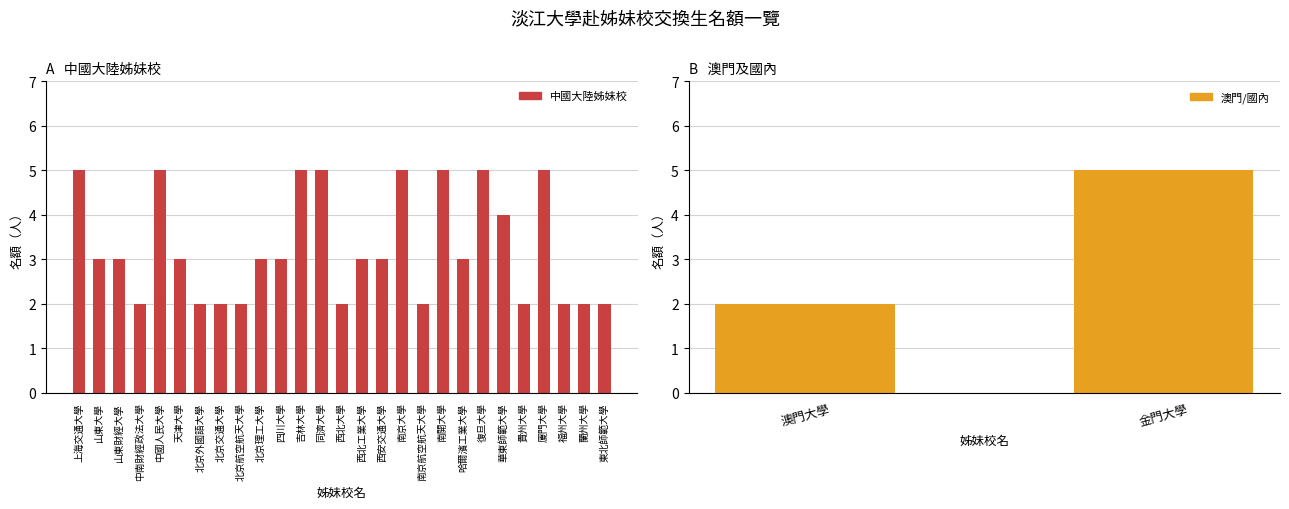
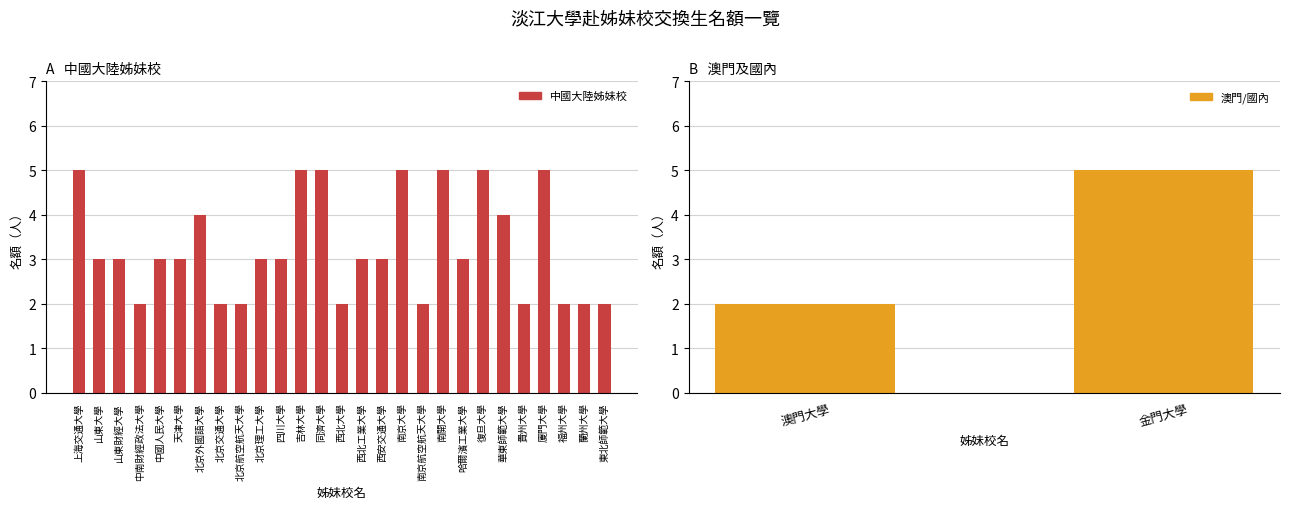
  {
    "A 中國大陸姊妹校": {
      "上海交通大學": 5,
      "山東大學": 3,
      "山東財經大學": 3,
      "中南財經政法大學": 2,
-     "中國人民大學": 5,
+     "中國人民大學": 3,
      "天津大學": 3,
-     "北京外國語大學": 2,
+     "北京外國語大學": 4,
      "北京交通大學": 2,
      "北京航空航天大學": 2,
      "北京理工大學": 3,
      "四川大學": 3,
      "吉林大學": 5,
      "同濟大學": 5,
      "西北大學": 2,
      "西北工業大學": 3,
      "西安交通大學": 3,
      "南京大學": 5,
      "南京航空航天大學": 2,
      "南開大學": 5,
      "哈爾濱工業大學": 3,
      "復旦大學": 5,
      "華東師範大學": 4,
      "貴州大學": 2,
      "廈門大學": 5,
      "福州大學": 2,
      "蘭州大學": 2,
      "東北師範大學": 2
    },
    "B 澳門及國內": {
      "澳門大學": 2.0,
      "金門大學": 5.0
    }
  }
